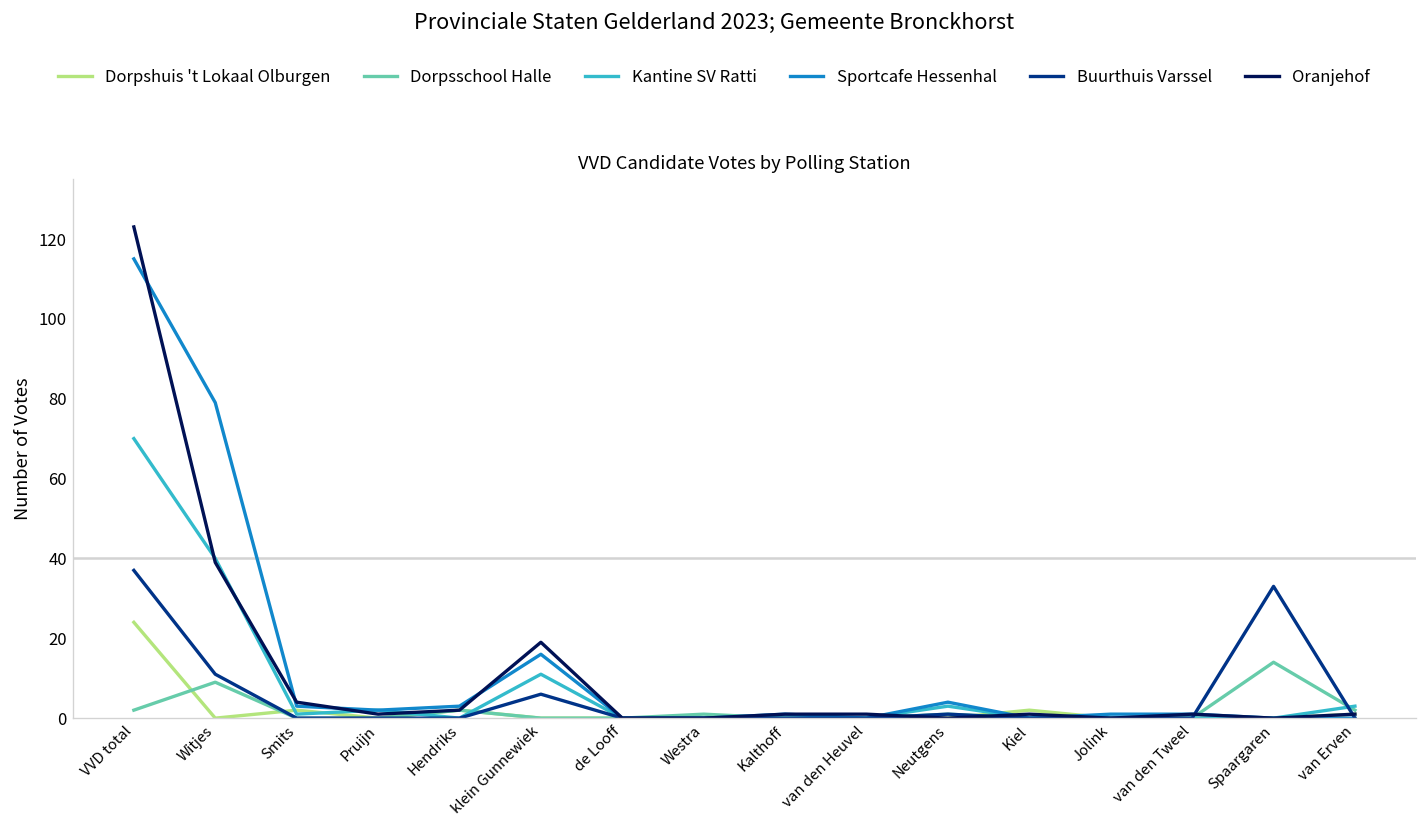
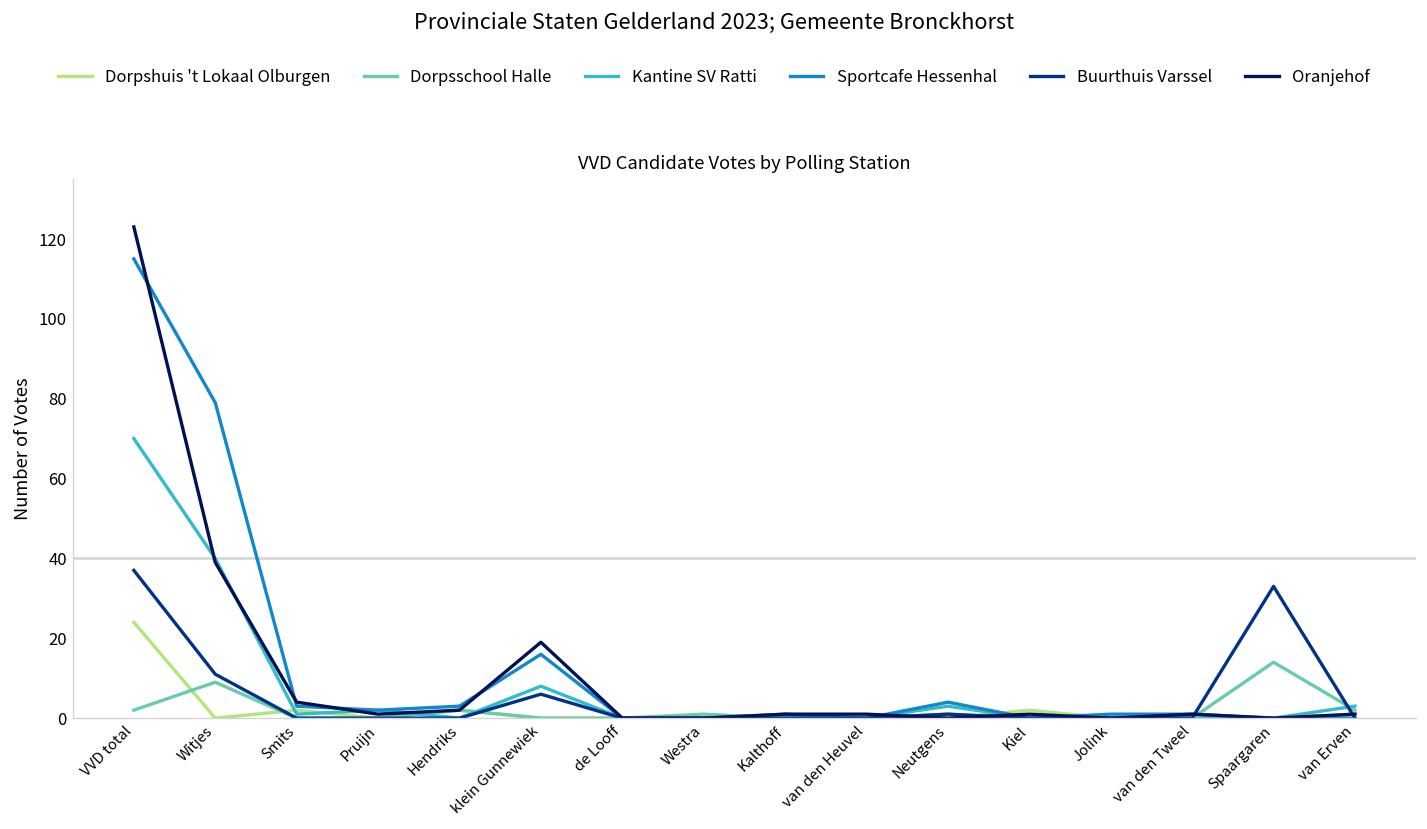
  {
    "Dorpshuis 't Lokaal Olburgen": {
      "VVD total": 24,
      "Witjes": 0,
      "Smits": 2,
      "Kiel": 2
    },
    "Dorpsschool Halle": {
      "VVD total": 2,
      "Witjes": 9,
      "Westra": 1,
      "Spaargaren": 14,
      "van Erven": 2
    },
    "Kantine SV Ratti": {
      "VVD total": 70,
      "Witjes": 40,
      "Smits": 1,
-     "klein Gunnewiek": 11,
+     "klein Gunnewiek": 8,
      "Neutgens": 3,
      "van Erven": 3
    },
    "Sportcafe Hessenhal": {
      "VVD total": 115,
      "Witjes": 79,
      "Smits": 3,
      "Hendriks": 3,
      "klein Gunnewiek": 16,
      "Neutgens": 4,
      "Jolink": 1
    },
    "Buurthuis Varssel": {
      "VVD total": 37,
      "Witjes": 11,
      "klein Gunnewiek": 6,
      "Spaargaren": 33
    },
    "Oranjehof": {
      "VVD total": 123,
      "Witjes": 39,
      "Smits": 4,
      "Pruijn": 1,
      "klein Gunnewiek": 19,
      "van den Heuvel": 1,
      "Kiel": 1
    }
  }
